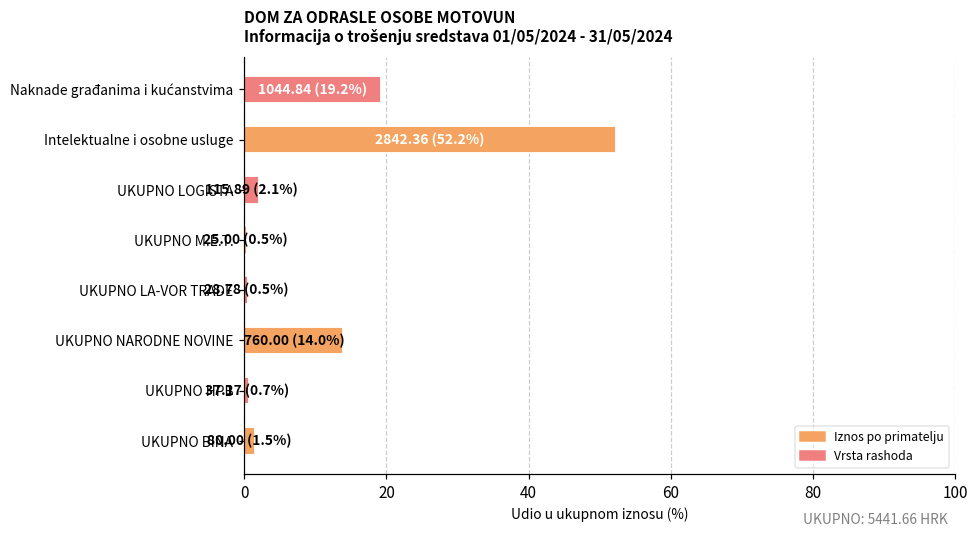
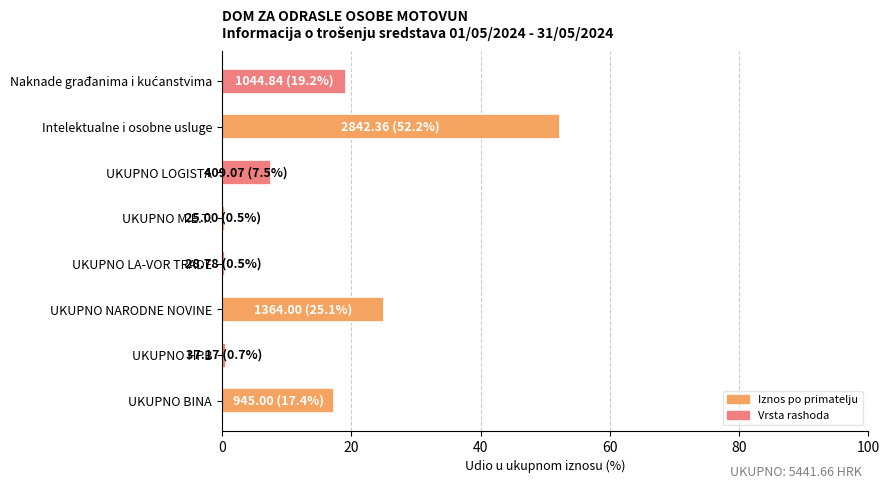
  {
    "Naknade građanima i kućanstvima": "(19.2%)",
    "Intelektualne i osobne usluge": "(52.2%)",
-   "UKUPNO LOGISTA": "115.89 (2.1%)",
+   "UKUPNO LOGISTA": "409.07 (7.5%)",
    "UKUPNO M.E.T.": "(0.5%)",
    "UKUPNO LA-VOR TRADE": "(0.5%)",
-   "UKUPNO NARODNE NOVINE": "760.00 (14.0%)",
+   "UKUPNO NARODNE NOVINE": "1364.00 (25.1%)",
    "UKUPNO HPB": "(0.7%)",
-   "UKUPNO BINA": "80.00 (1.5%)"
+   "UKUPNO BINA": "945.00 (17.4%)"
  }
